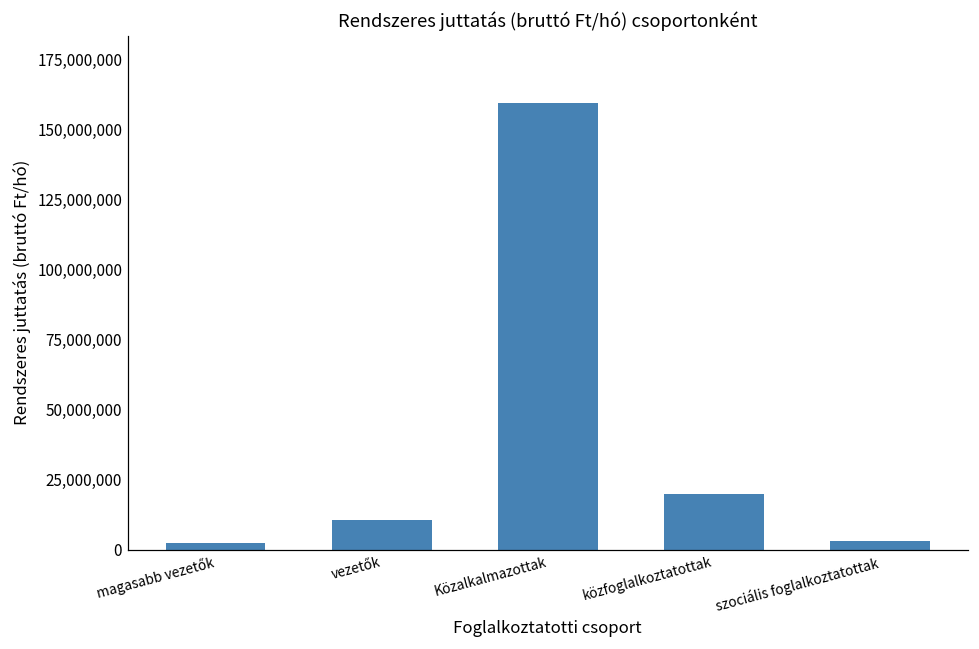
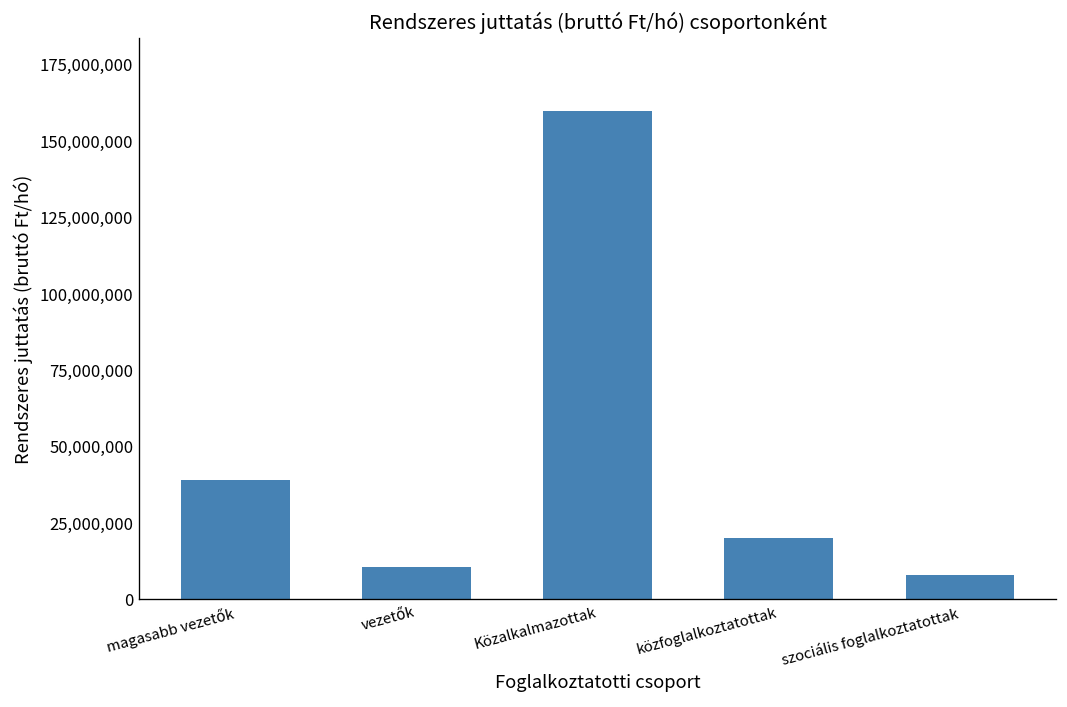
  {
-   "magasabb vezetők": "2,000,000",
+   "magasabb vezetők": "39,000,000",
    "vezetők": "10,000,000",
    "Közalkalmazottak": "160,000,000",
    "közfoglalkoztatottak": "20,000,000",
-   "szociális foglalkoztatottak": "3,000,000"
+   "szociális foglalkoztatottak": "8,000,000"
  }
